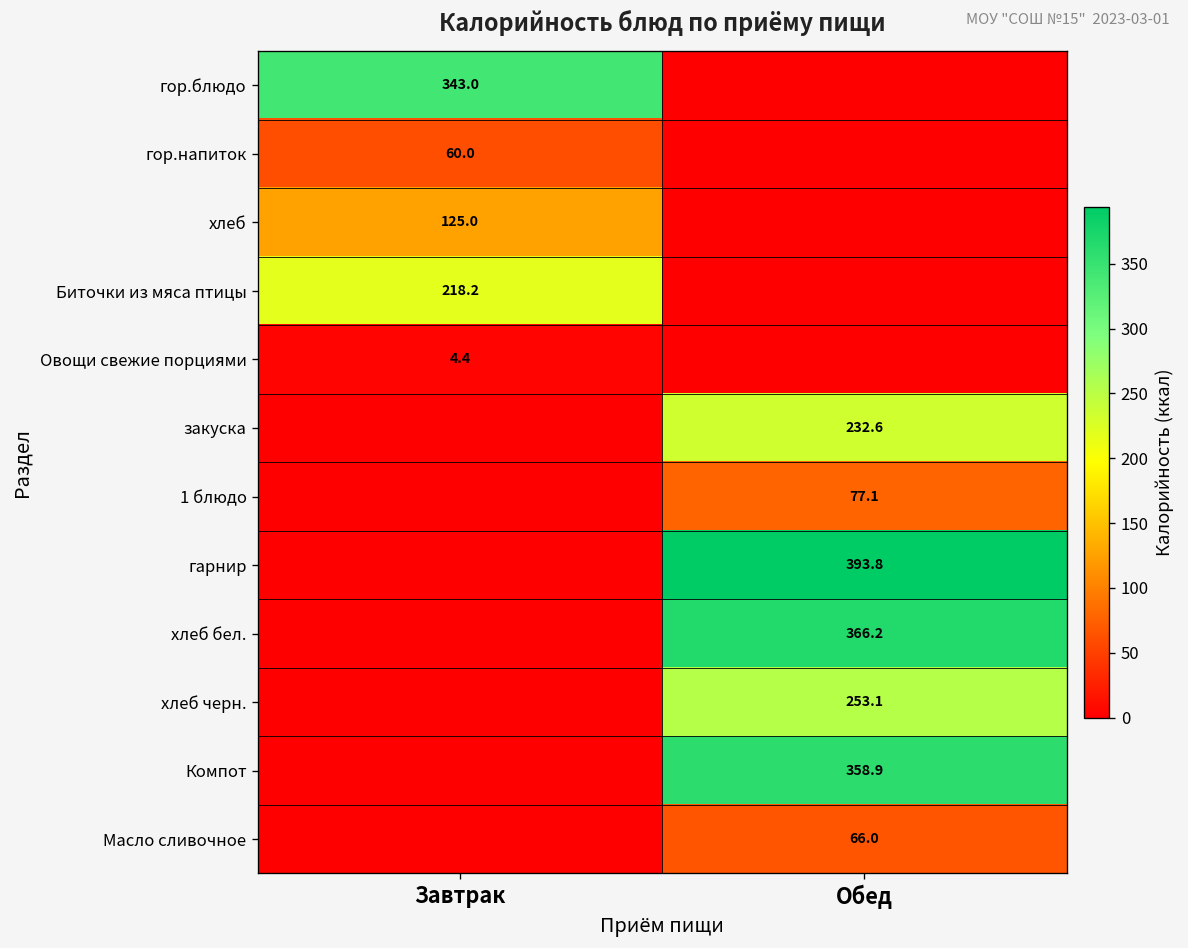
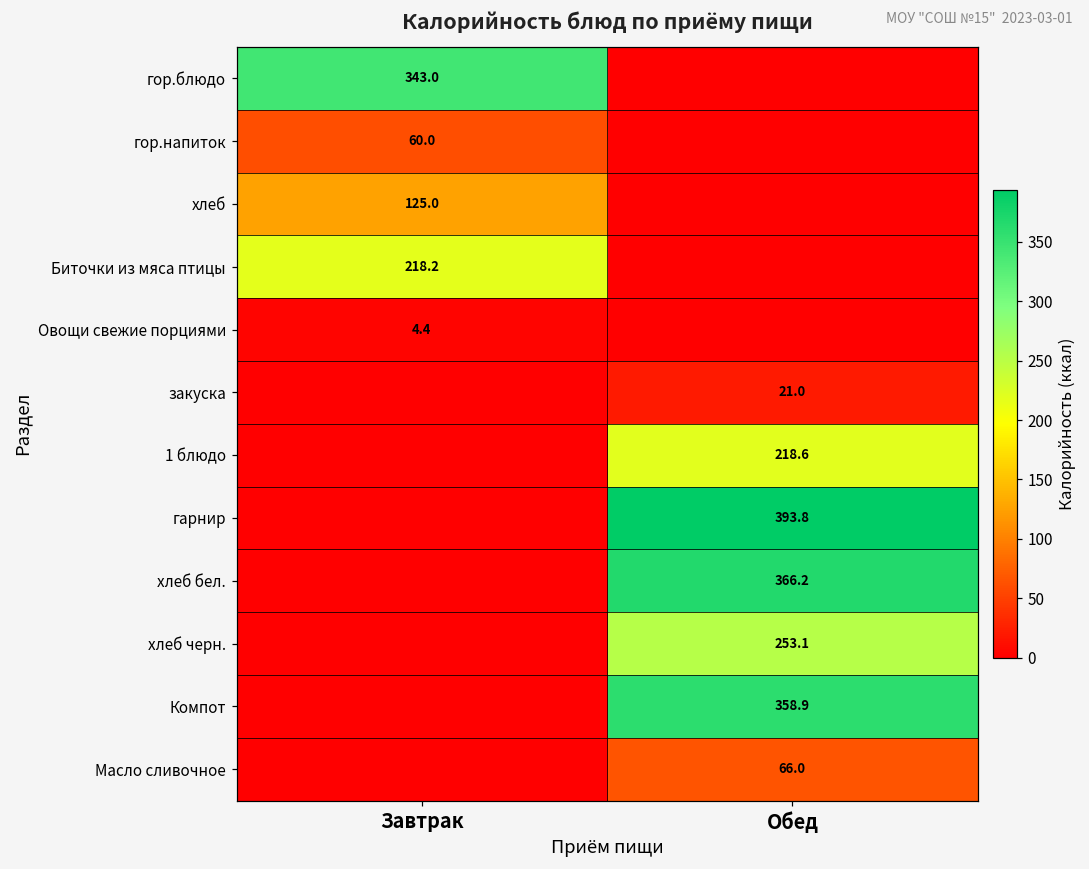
  {
    "гор.блюдо": {
      "Завтрак": 343.0
    },
    "гор.напиток": {
      "Завтрак": 60.0
    },
    "хлеб": {
      "Завтрак": 125.0
    },
    "Биточки из мяса птицы": {
      "Завтрак": 218.2
    },
    "Овощи свежие порциями": {
      "Завтрак": 4.4
    },
    "закуска": {
-     "Обед": 232.6
+     "Обед": 21.0
    },
    "1 блюдо": {
-     "Обед": 77.1
+     "Обед": 218.6
    },
    "гарнир": {
      "Обед": 393.8
    },
    "хлеб бел.": {
      "Обед": 366.2
    },
    "хлеб черн.": {
      "Обед": 253.1
    },
    "Компот": {
      "Обед": 358.9
    },
    "Масло сливочное": {
      "Обед": 66.0
    }
  }
